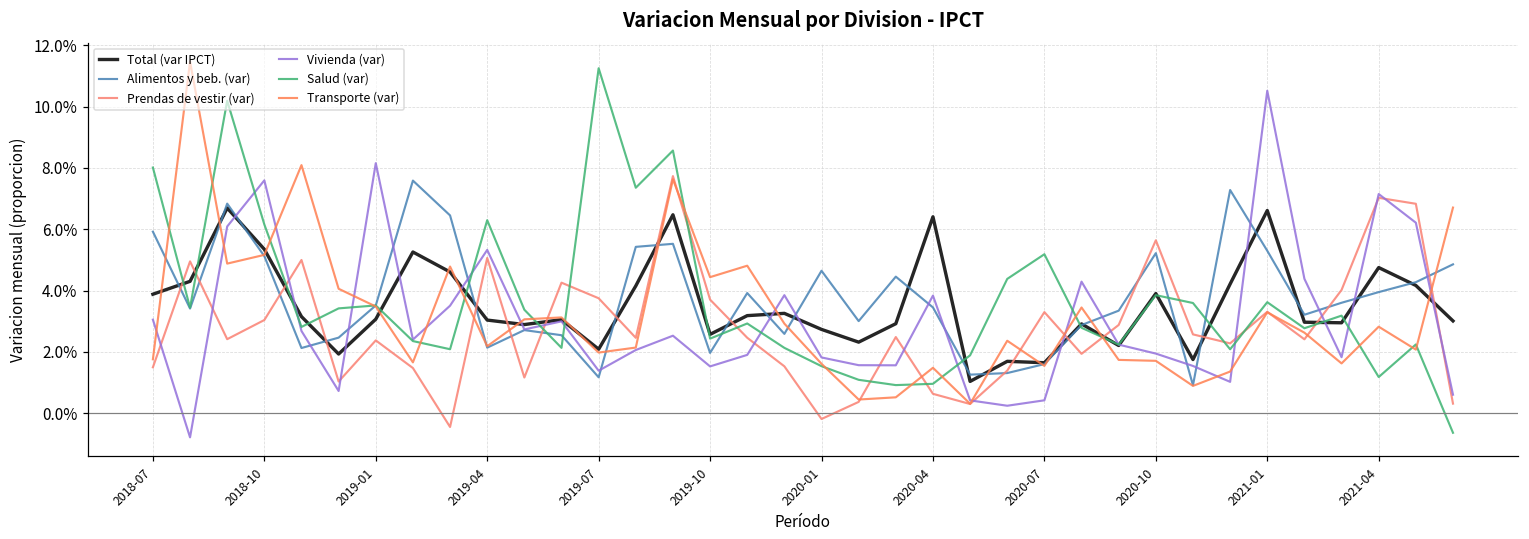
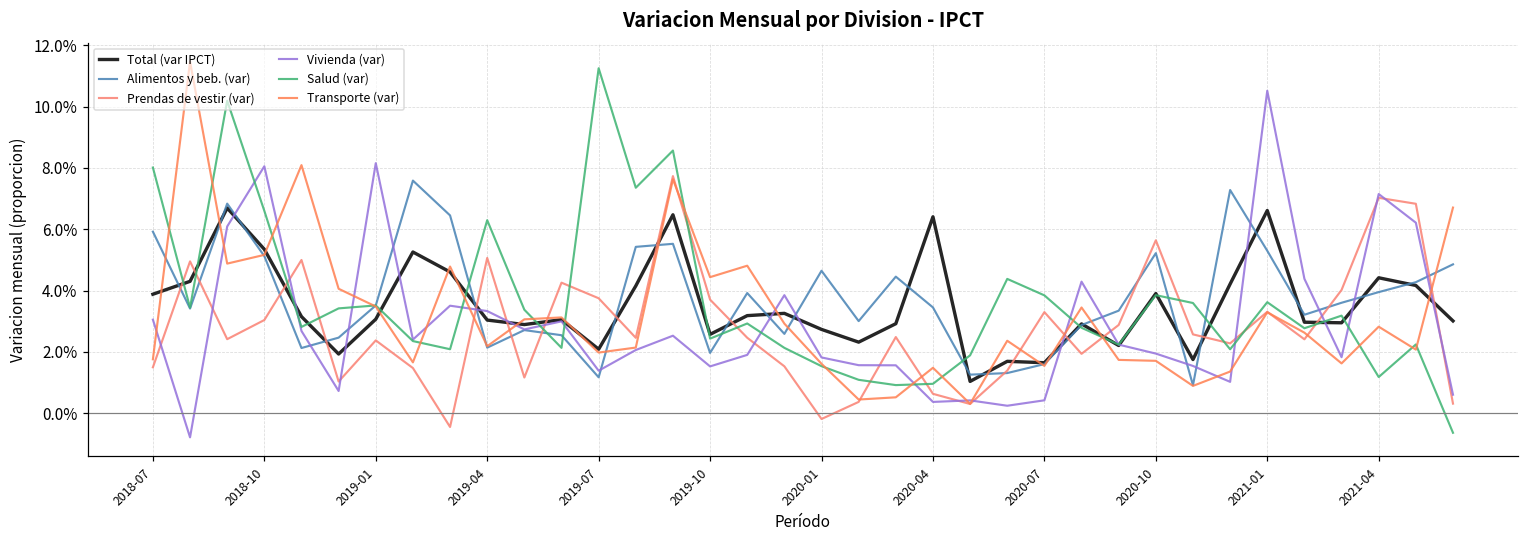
  {
    "Total (var IPCT)": {
      "2018-07": "3.9%",
      "2018-10": "5.3%",
      "2019-01": "3.1%",
      "2019-04": "3.0%",
      "2019-07": "2.1%",
      "2019-10": "2.6%",
      "2020-01": "2.7%",
      "2020-04": "6.4%",
      "2021-01": "6.6%",
-     "2021-04": "4.7%"
+     "2021-04": "4.4%"
    },
    "Alimentos y beb. (var)": {
      "2018-07": "5.9%",
      "2019-07": "1.2%",
      "2019-10": "2.0%",
      "2020-01": "4.6%",
      "2020-04": "3.4%",
      "2020-10": "5.2%",
      "2021-01": "5.3%",
      "2021-04": "3.9%"
    },
    "Vivienda (var)": {
      "2018-07": "3.0%",
-     "2018-10": "7.6%",
+     "2018-10": "8.1%",
      "2019-01": "8.2%",
-     "2019-04": "5.3%",
+     "2019-04": "3.3%",
      "2019-07": "1.4%",
      "2019-10": "1.5%",
      "2020-01": "1.8%",
-     "2020-04": "3.8%",
+     "2020-04": "0.4%",
      "2020-07": "0.4%",
      "2020-10": "1.9%",
      "2021-01": "10.5%",
      "2021-04": "7.1%"
    },
    "Salud (var)": {
      "2018-07": "8.0%",
-     "2018-10": "6.2%",
+     "2018-10": "6.6%",
      "2019-04": "6.3%",
      "2019-07": "11.2%",
      "2019-10": "2.4%",
      "2020-04": "1.0%",
-     "2020-07": "5.2%",
+     "2020-07": "3.8%",
      "2021-01": "3.6%",
      "2021-04": "1.2%"
    }
  }
